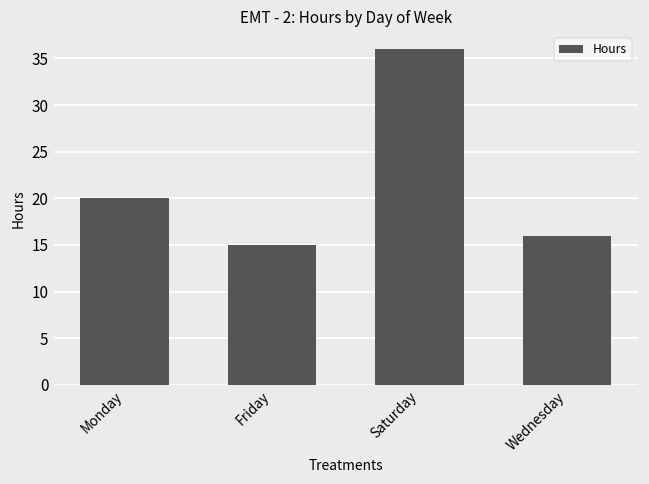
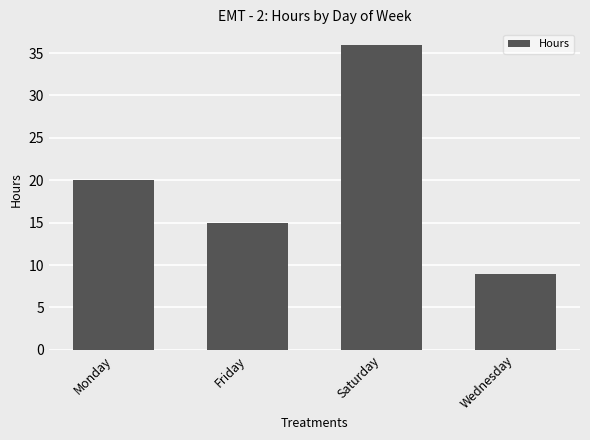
  {
    "Monday": 20,
    "Friday": 15,
    "Saturday": 36,
-   "Wednesday": 16
+   "Wednesday": 9
  }
